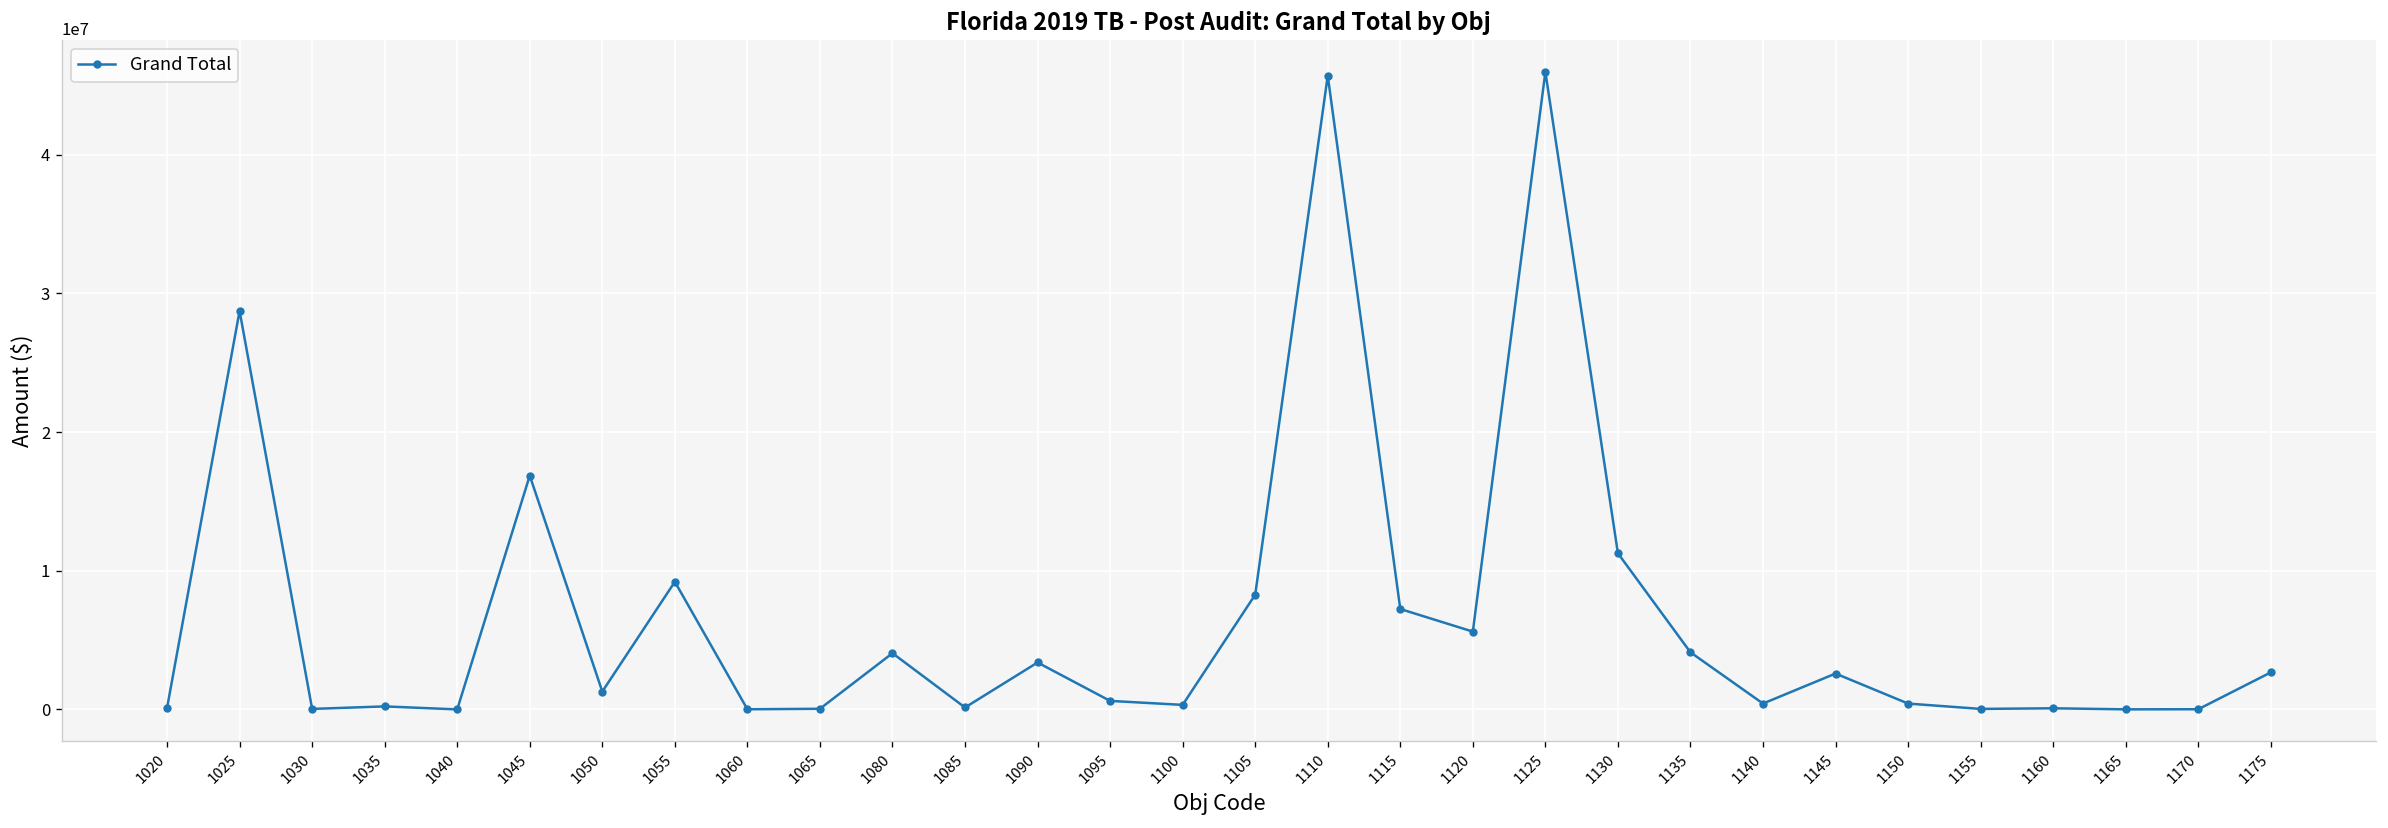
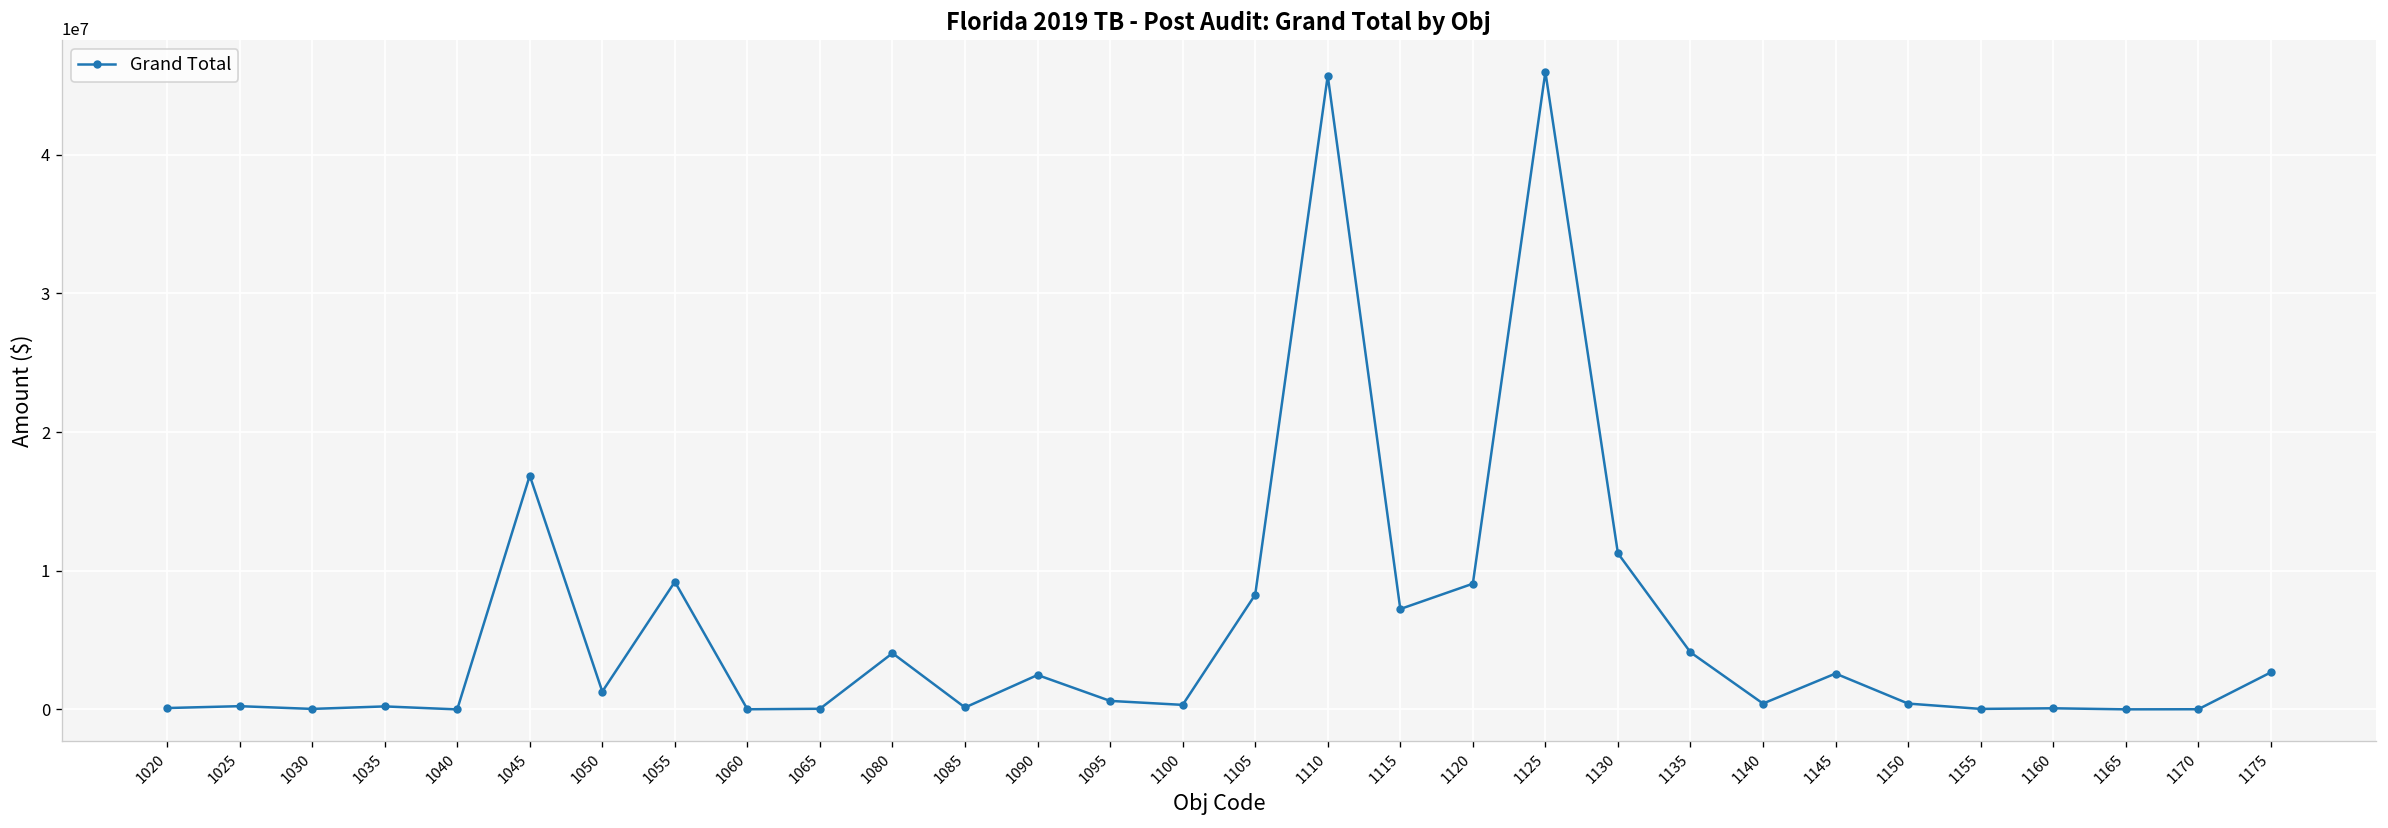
  {
    "1020": 100000,
-   "1025": 28700000,
+   "1025": 200000,
    "1030": 0,
    "1035": 200000,
    "1040": 0,
    "1045": 16900000,
    "1050": 1300000,
    "1055": 9200000,
    "1060": 0,
    "1065": 0,
    "1080": 4100000,
    "1085": 100000,
-   "1090": 3400000,
+   "1090": 2500000,
    "1095": 600000,
    "1100": 300000,
    "1105": 8300000,
    "1110": 45700000,
    "1115": 7200000,
-   "1120": 5600000,
+   "1120": 9100000,
    "1125": 46000000,
    "1130": 11300000,
    "1135": 4100000,
    "1140": 400000,
    "1145": 2600000,
    "1150": 400000,
    "1155": 0,
    "1160": 100000,
    "1165": 0,
    "1170": 0,
    "1175": 2700000
  }
